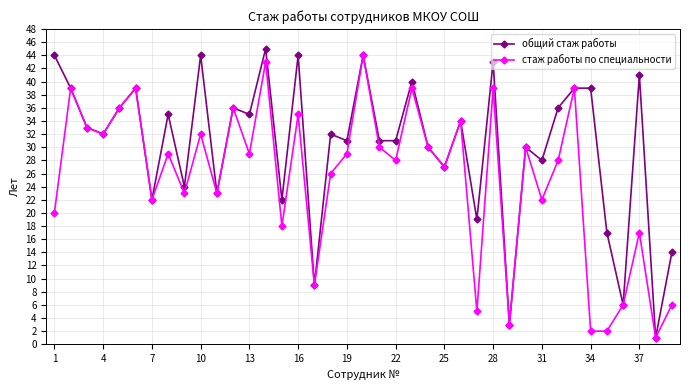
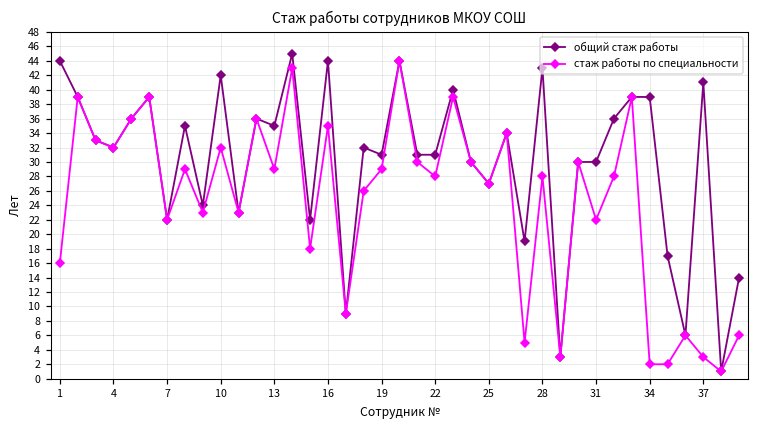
  {
    "общий стаж работы": {
      "1": 44,
-     "10": 44,
+     "10": 42,
      "13": 35,
      "16": 44,
      "19": 31,
      "22": 31,
-     "31": 28,
+     "31": 30,
      "34": 39,
      "37": 41
    },
    "стаж работы по специальности": {
-     "1": 20,
+     "1": 16,
      "10": 32,
      "13": 29,
      "16": 35,
      "19": 29,
      "22": 28,
-     "28": 39,
+     "28": 28,
      "31": 22,
      "34": 2,
-     "37": 17
+     "37": 3
    }
  }
